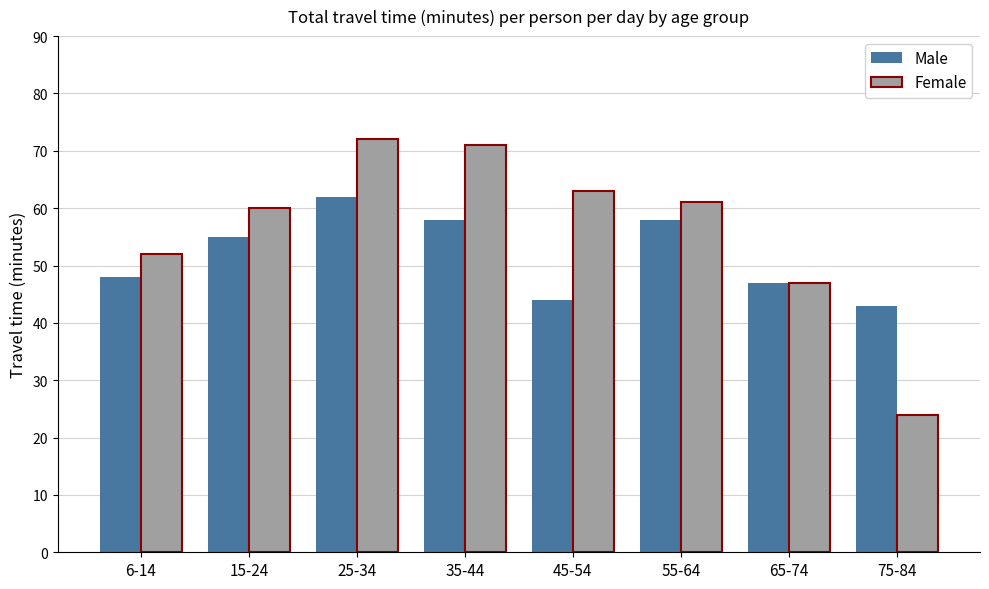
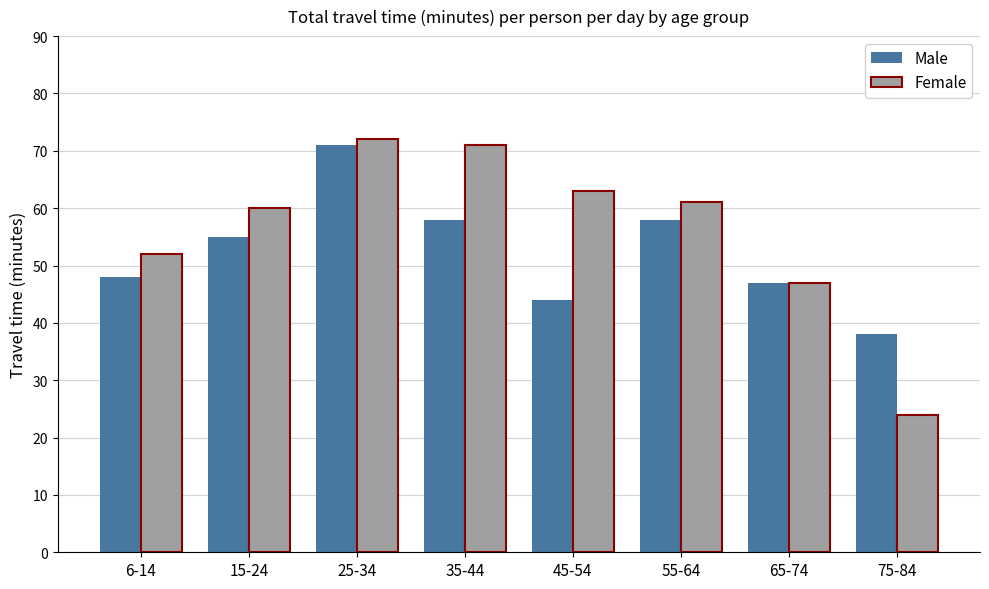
  {
    "Male": {
      "6-14": 48,
      "15-24": 55,
-     "25-34": 62,
+     "25-34": 71,
      "35-44": 58,
      "45-54": 44,
      "55-64": 58,
      "65-74": 47,
-     "75-84": 43
+     "75-84": 38
    },
    "Female": {
      "6-14": 52,
      "15-24": 60,
      "25-34": 72,
      "35-44": 71,
      "45-54": 63,
      "55-64": 61,
      "65-74": 47,
      "75-84": 24
    }
  }
